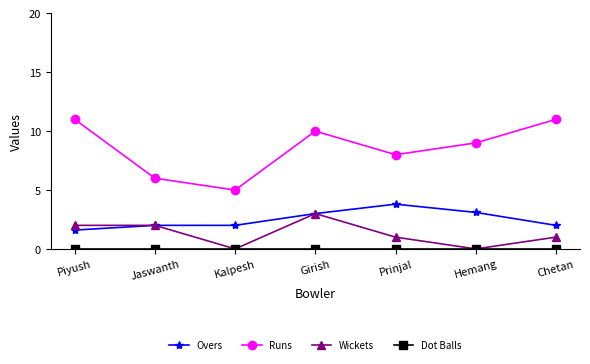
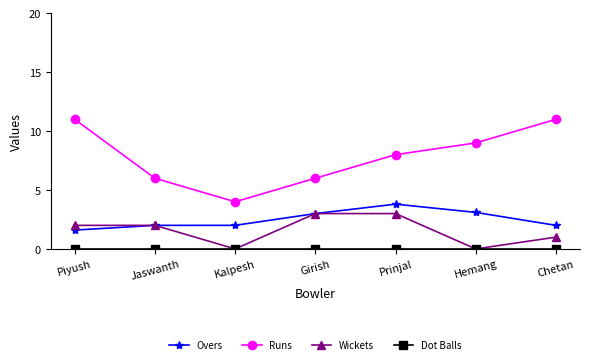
  {
    "Overs": {
      "Piyush": 1.6,
      "Kalpesh": 2,
      "Prinjal": 4,
      "Hemang": 3,
      "Chetan": 2
    },
    "Runs": {
      "Piyush": 11,
      "Jaswanth": 6,
-     "Kalpesh": 5,
-     "Girish": 10,
+     "Kalpesh": 4,
+     "Girish": 6,
      "Prinjal": 8,
      "Hemang": 9,
      "Chetan": 11
    },
    "Wickets": {
      "Piyush": 2,
-     "Prinjal": 1,
+     "Prinjal": 3,
      "Chetan": 1
    },
    "Dot Balls": {
      "Piyush": 0,
      "Jaswanth": 0,
      "Girish": 0,
      "Prinjal": 0,
      "Chetan": 0
    }
  }
